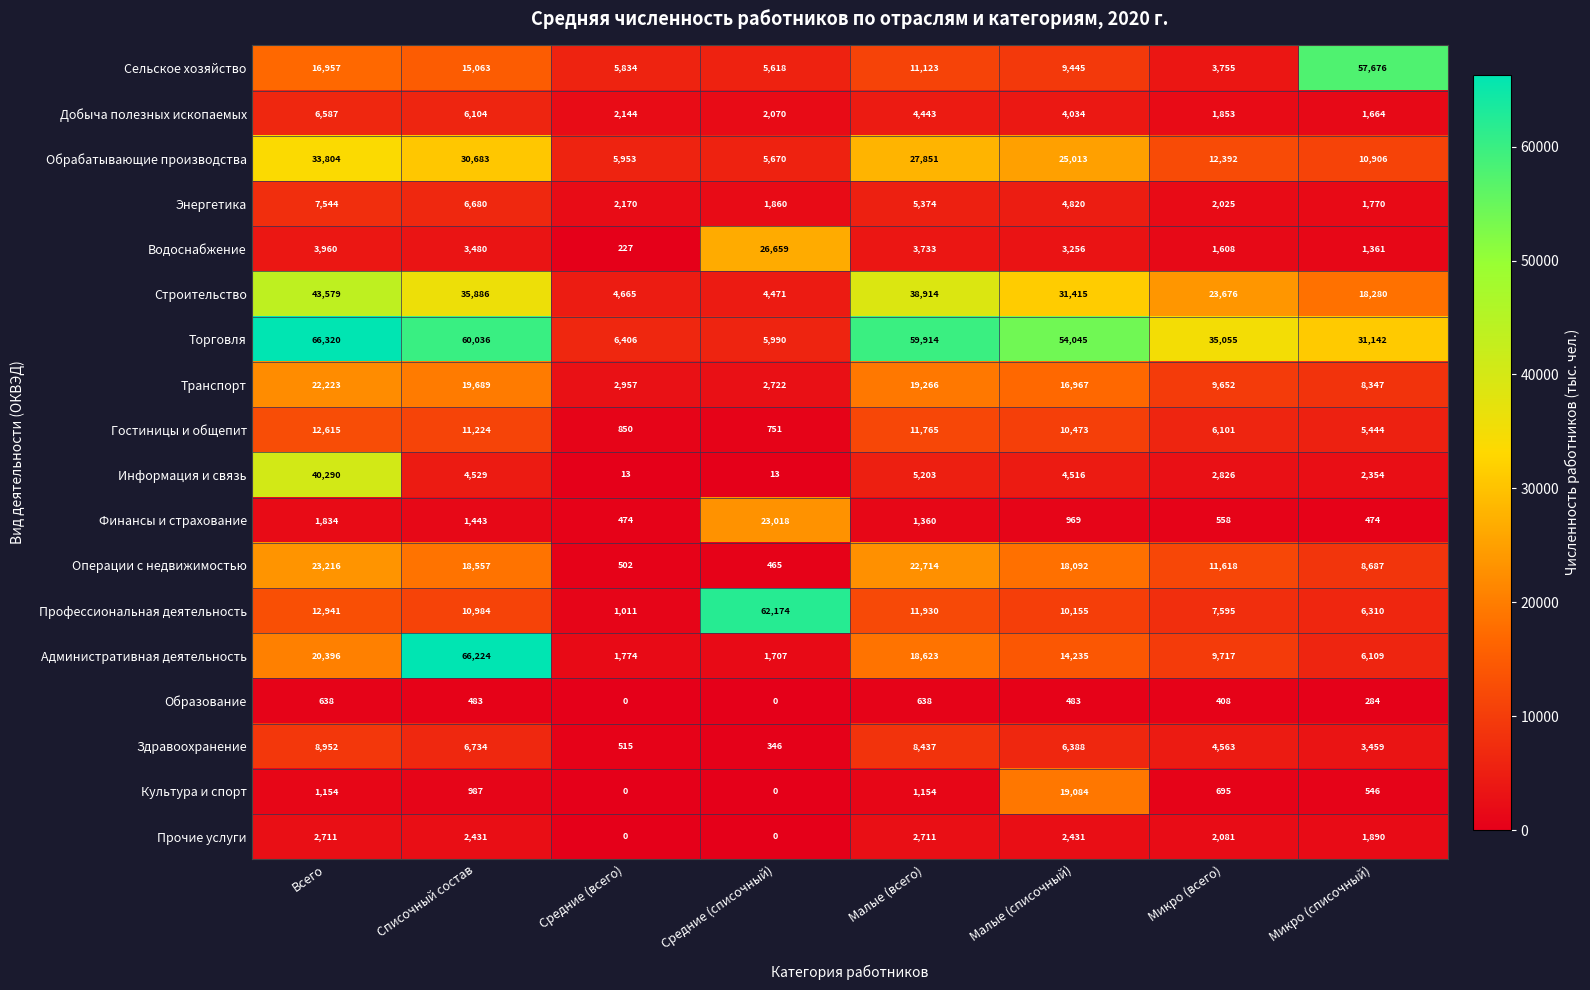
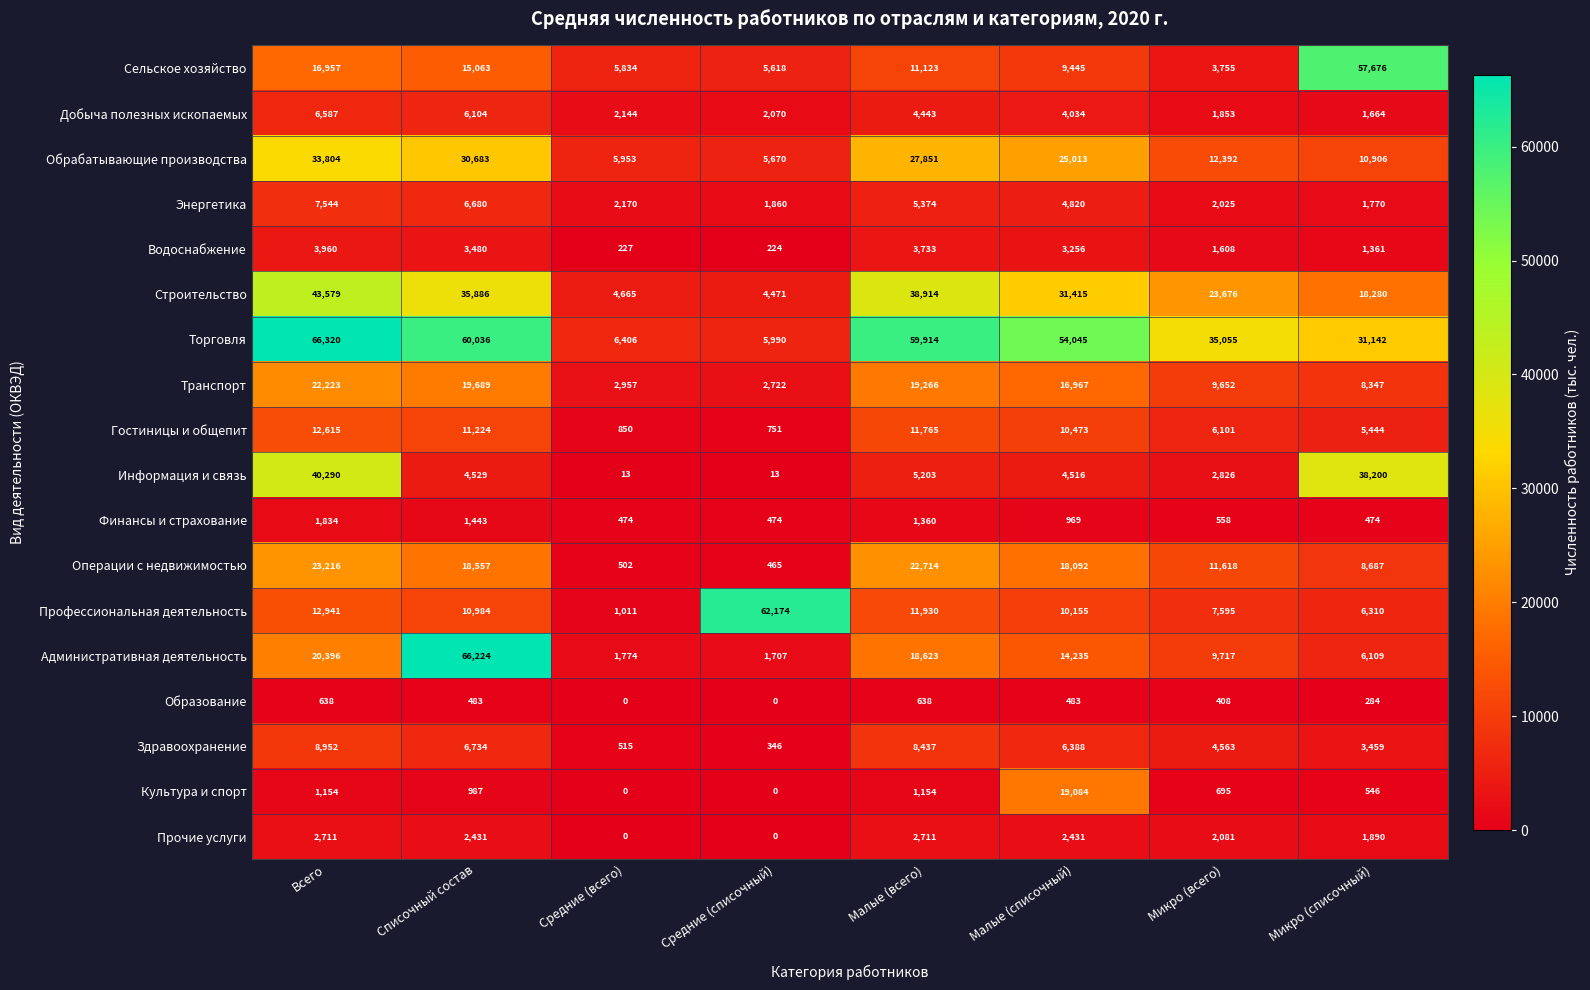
  {
    "Сельское хозяйство": {
      "Всего": "16,957",
      "Списочный состав": "15,063",
      "Средние (всего)": "5,834",
      "Средние (списочный)": "5,618",
      "Малые (всего)": "11,123",
      "Малые (списочный)": "9,445",
      "Микро (всего)": "3,755",
      "Микро (списочный)": "57,676"
    },
    "Добыча полезных ископаемых": {
      "Всего": "6,587",
      "Списочный состав": "6,104",
      "Средние (всего)": "2,144",
      "Средние (списочный)": "2,070",
      "Малые (всего)": "4,443",
      "Малые (списочный)": "4,034",
      "Микро (всего)": "1,853",
      "Микро (списочный)": "1,664"
    },
    "Обрабатывающие производства": {
      "Всего": "33,804",
      "Списочный состав": "30,683",
      "Средние (всего)": "5,953",
      "Средние (списочный)": "5,670",
      "Малые (всего)": "27,851",
      "Малые (списочный)": "25,013",
      "Микро (всего)": "12,392",
      "Микро (списочный)": "10,906"
    },
    "Энергетика": {
      "Всего": "7,544",
      "Списочный состав": "6,680",
      "Средние (всего)": "2,170",
      "Средние (списочный)": "1,860",
      "Малые (всего)": "5,374",
      "Малые (списочный)": "4,820",
      "Микро (всего)": "2,025",
      "Микро (списочный)": "1,770"
    },
    "Водоснабжение": {
      "Всего": "3,960",
      "Списочный состав": "3,480",
      "Средние (всего)": "227",
-     "Средние (списочный)": "26,659",
+     "Средние (списочный)": "224",
      "Малые (всего)": "3,733",
      "Малые (списочный)": "3,256",
      "Микро (всего)": "1,608",
      "Микро (списочный)": "1,361"
    },
    "Строительство": {
      "Всего": "43,579",
      "Списочный состав": "35,886",
      "Средние (всего)": "4,665",
      "Средние (списочный)": "4,471",
      "Малые (всего)": "38,914",
      "Малые (списочный)": "31,415",
      "Микро (всего)": "23,676",
      "Микро (списочный)": "18,280"
    },
    "Торговля": {
      "Всего": "66,320",
      "Списочный состав": "60,036",
      "Средние (всего)": "6,406",
      "Средние (списочный)": "5,990",
      "Малые (всего)": "59,914",
      "Малые (списочный)": "54,045",
      "Микро (всего)": "35,055",
      "Микро (списочный)": "31,142"
    },
    "Транспорт": {
      "Всего": "22,223",
      "Списочный состав": "19,689",
      "Средние (всего)": "2,957",
      "Средние (списочный)": "2,722",
      "Малые (всего)": "19,266",
      "Малые (списочный)": "16,967",
      "Микро (всего)": "9,652",
      "Микро (списочный)": "8,347"
    },
    "Гостиницы и общепит": {
      "Всего": "12,615",
      "Списочный состав": "11,224",
      "Средние (всего)": "850",
      "Средние (списочный)": "751",
      "Малые (всего)": "11,765",
      "Малые (списочный)": "10,473",
      "Микро (всего)": "6,101",
      "Микро (списочный)": "5,444"
    },
    "Информация и связь": {
      "Всего": "40,290",
      "Списочный состав": "4,529",
      "Средние (всего)": "13",
      "Средние (списочный)": "13",
      "Малые (всего)": "5,203",
      "Малые (списочный)": "4,516",
      "Микро (всего)": "2,826",
-     "Микро (списочный)": "2,354"
+     "Микро (списочный)": "38,200"
    },
    "Финансы и страхование": {
      "Всего": "1,834",
      "Списочный состав": "1,443",
      "Средние (всего)": "474",
-     "Средние (списочный)": "23,018",
+     "Средние (списочный)": "474",
      "Малые (всего)": "1,360",
      "Малые (списочный)": "969",
      "Микро (всего)": "558",
      "Микро (списочный)": "474"
    },
    "Операции с недвижимостью": {
      "Всего": "23,216",
      "Списочный состав": "18,557",
      "Средние (всего)": "502",
      "Средние (списочный)": "465",
      "Малые (всего)": "22,714",
      "Малые (списочный)": "18,092",
      "Микро (всего)": "11,618",
      "Микро (списочный)": "8,687"
    },
    "Профессиональная деятельность": {
      "Всего": "12,941",
      "Списочный состав": "10,984",
      "Средние (всего)": "1,011",
      "Средние (списочный)": "62,174",
      "Малые (всего)": "11,930",
      "Малые (списочный)": "10,155",
      "Микро (всего)": "7,595",
      "Микро (списочный)": "6,310"
    },
    "Административная деятельность": {
      "Всего": "20,396",
      "Списочный состав": "66,224",
      "Средние (всего)": "1,774",
      "Средние (списочный)": "1,707",
      "Малые (всего)": "18,623",
      "Малые (списочный)": "14,235",
      "Микро (всего)": "9,717",
      "Микро (списочный)": "6,109"
    },
    "Образование": {
      "Всего": "638",
      "Списочный состав": "483",
      "Средние (всего)": "0",
      "Средние (списочный)": "0",
      "Малые (всего)": "638",
      "Малые (списочный)": "483",
      "Микро (всего)": "408",
      "Микро (списочный)": "284"
    },
    "Здравоохранение": {
      "Всего": "8,952",
      "Списочный состав": "6,734",
      "Средние (всего)": "515",
      "Средние (списочный)": "346",
      "Малые (всего)": "8,437",
      "Малые (списочный)": "6,388",
      "Микро (всего)": "4,563",
      "Микро (списочный)": "3,459"
    },
    "Культура и спорт": {
      "Всего": "1,154",
      "Списочный состав": "987",
      "Средние (всего)": "0",
      "Средние (списочный)": "0",
      "Малые (всего)": "1,154",
      "Малые (списочный)": "19,084",
      "Микро (всего)": "695",
      "Микро (списочный)": "546"
    },
    "Прочие услуги": {
      "Всего": "2,711",
      "Списочный состав": "2,431",
      "Средние (всего)": "0",
      "Средние (списочный)": "0",
      "Малые (всего)": "2,711",
      "Малые (списочный)": "2,431",
      "Микро (всего)": "2,081",
      "Микро (списочный)": "1,890"
    }
  }
